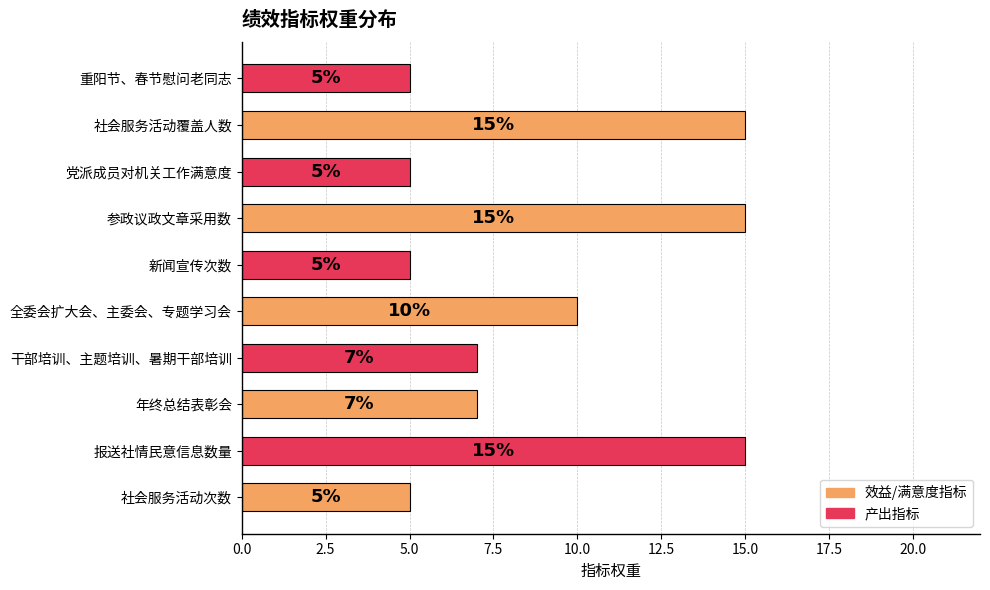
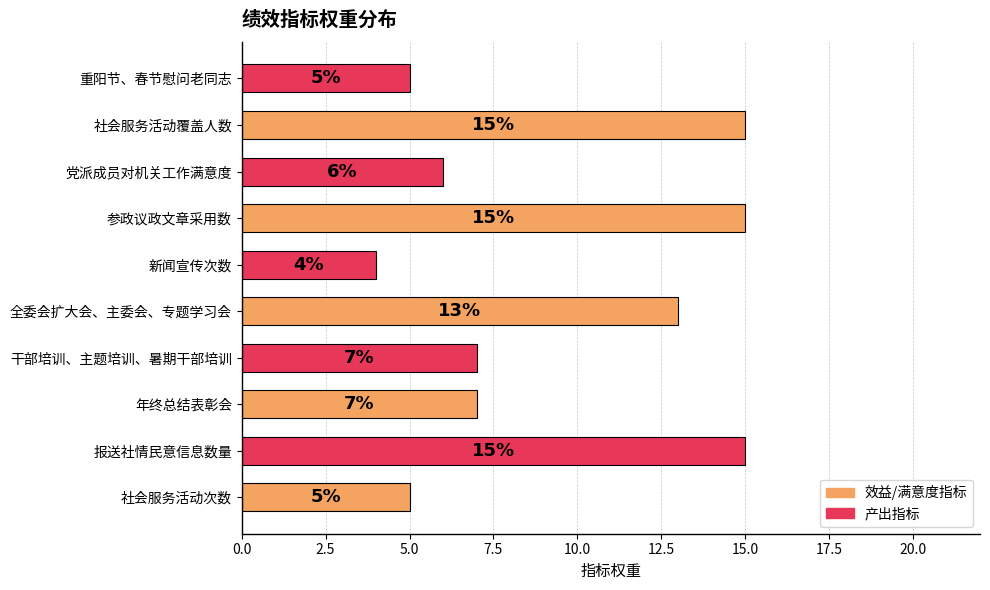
  {
    "重阳节、春节慰问老同志": "5%",
    "社会服务活动覆盖人数": "15%",
-   "党派成员对机关工作满意度": "5%",
+   "党派成员对机关工作满意度": "6%",
    "参政议政文章采用数": "15%",
-   "新闻宣传次数": "5%",
-   "全委会扩大会、主委会、专题学习会": "10%",
+   "新闻宣传次数": "4%",
+   "全委会扩大会、主委会、专题学习会": "13%",
    "干部培训、主题培训、暑期干部培训": "7%",
    "年终总结表彰会": "7%",
    "报送社情民意信息数量": "15%",
    "社会服务活动次数": "5%"
  }
